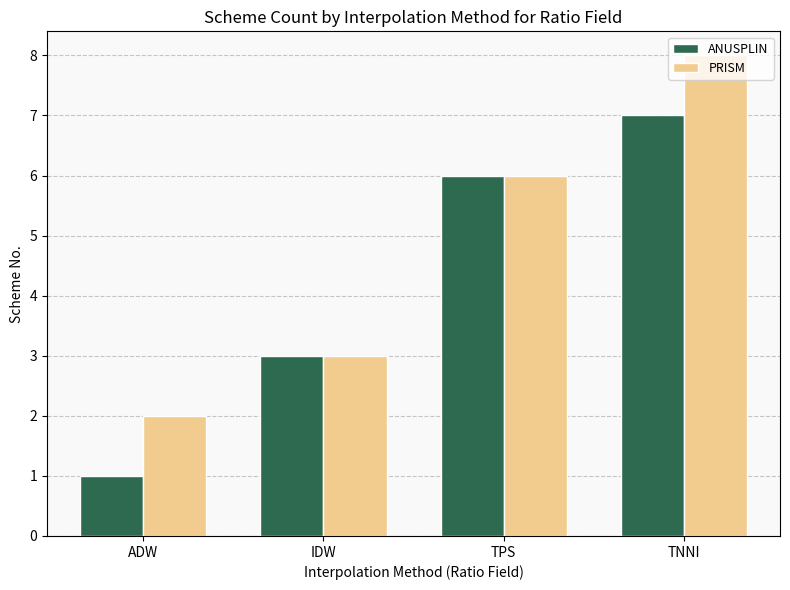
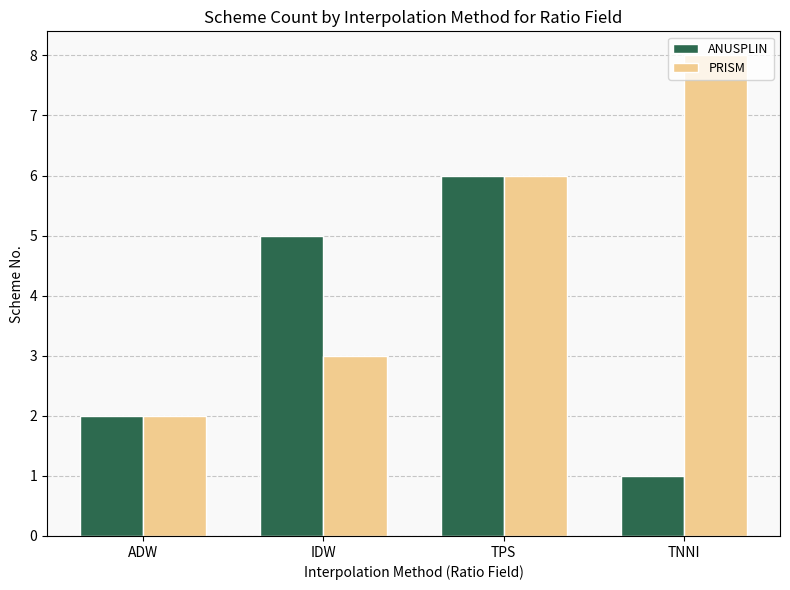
  {
    "ANUSPLIN": {
-     "ADW": 1,
-     "IDW": 3,
+     "ADW": 2,
+     "IDW": 5,
      "TPS": 6,
-     "TNNI": 7
+     "TNNI": 1
    },
    "PRISM": {
      "ADW": 2,
      "IDW": 3,
      "TPS": 6
    }
  }
